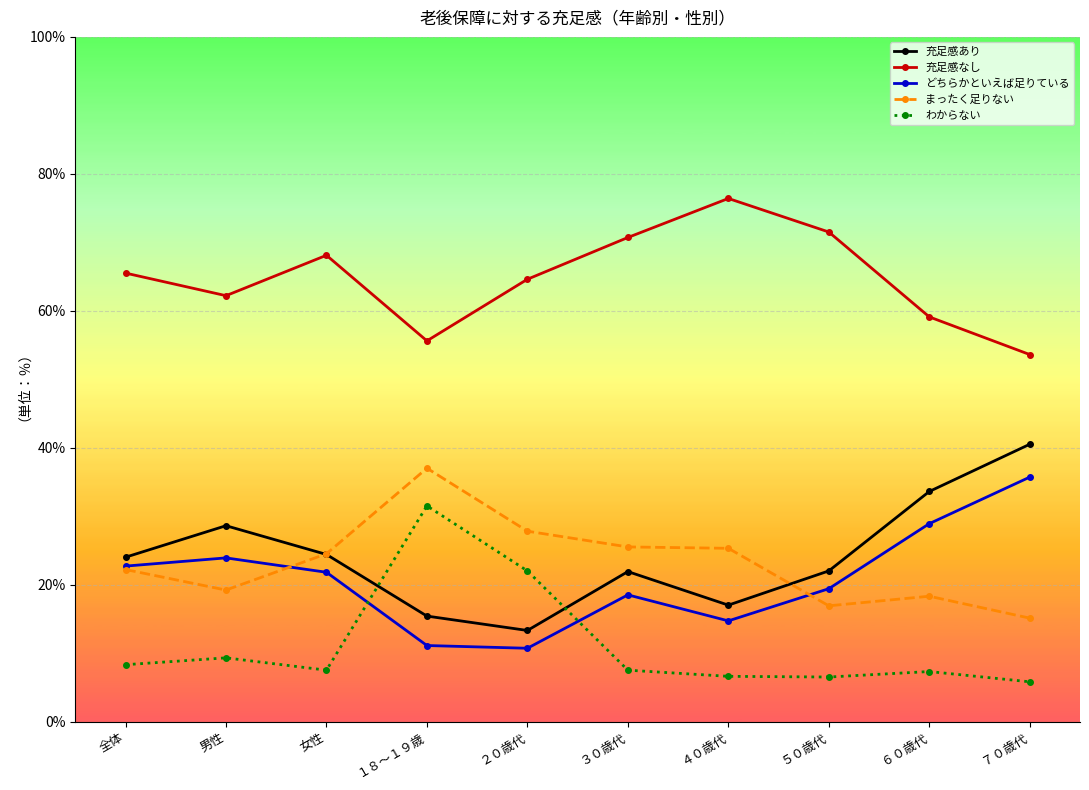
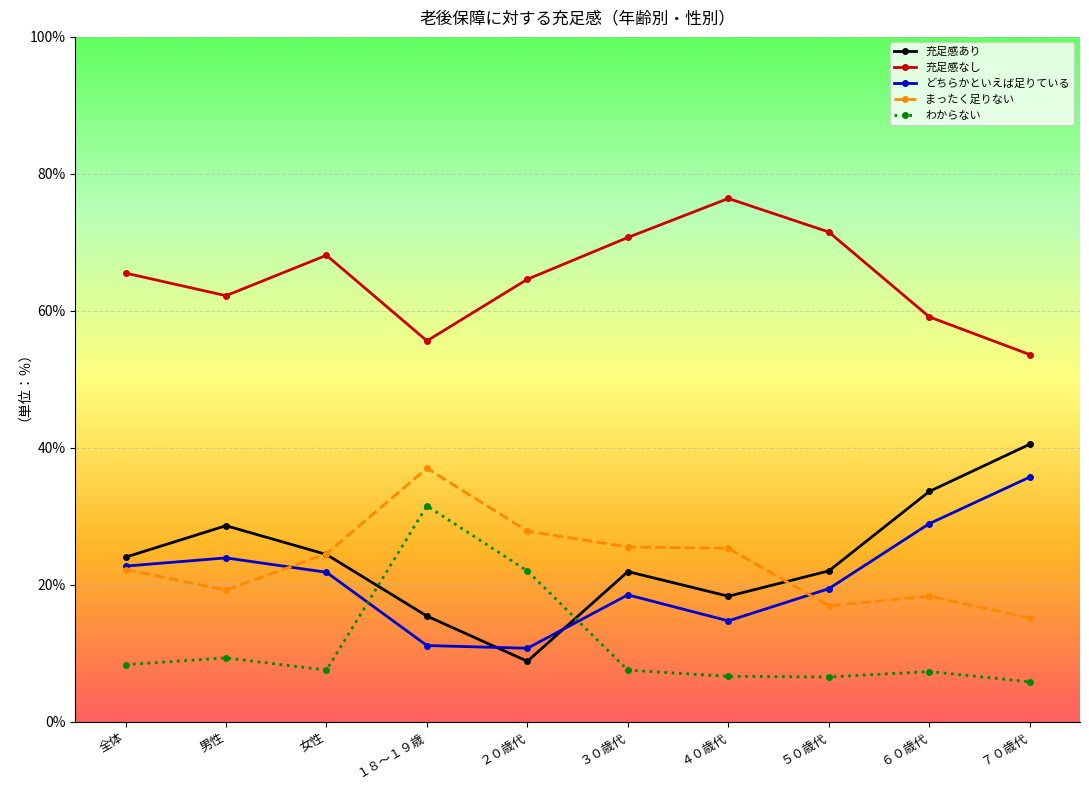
  {
    "充足感あり": {
      "全体": "24%",
      "男性": "29%",
      "１８～１９歳": "15%",
-     "２０歳代": "13%",
+     "２０歳代": "9%",
      "３０歳代": "22%",
-     "４０歳代": "17%",
+     "４０歳代": "18%",
      "５０歳代": "22%",
      "６０歳代": "34%",
      "７０歳代": "41%"
    },
    "充足感なし": {
      "全体": "66%",
      "男性": "62%",
      "女性": "68%",
      "１８～１９歳": "56%",
      "２０歳代": "65%",
      "３０歳代": "71%",
      "４０歳代": "76%",
      "５０歳代": "72%",
      "６０歳代": "59%",
      "７０歳代": "54%"
    },
    "どちらかといえば足りている": {
      "全体": "23%",
      "男性": "24%",
      "女性": "22%",
      "１８～１９歳": "11%",
      "２０歳代": "11%",
      "３０歳代": "19%",
      "４０歳代": "15%",
      "５０歳代": "19%",
      "６０歳代": "29%",
      "７０歳代": "36%"
    },
    "まったく足りない": {
      "全体": "22%",
      "男性": "19%",
      "１８～１９歳": "37%",
      "２０歳代": "28%",
      "３０歳代": "26%",
      "４０歳代": "25%",
      "５０歳代": "17%",
      "６０歳代": "18%",
      "７０歳代": "15%"
    },
    "わからない": {
      "全体": "8%",
      "男性": "9%",
      "女性": "8%",
      "１８～１９歳": "32%",
      "２０歳代": "22%",
      "３０歳代": "8%",
      "４０歳代": "7%",
      "５０歳代": "7%",
      "６０歳代": "7%",
      "７０歳代": "6%"
    }
  }
